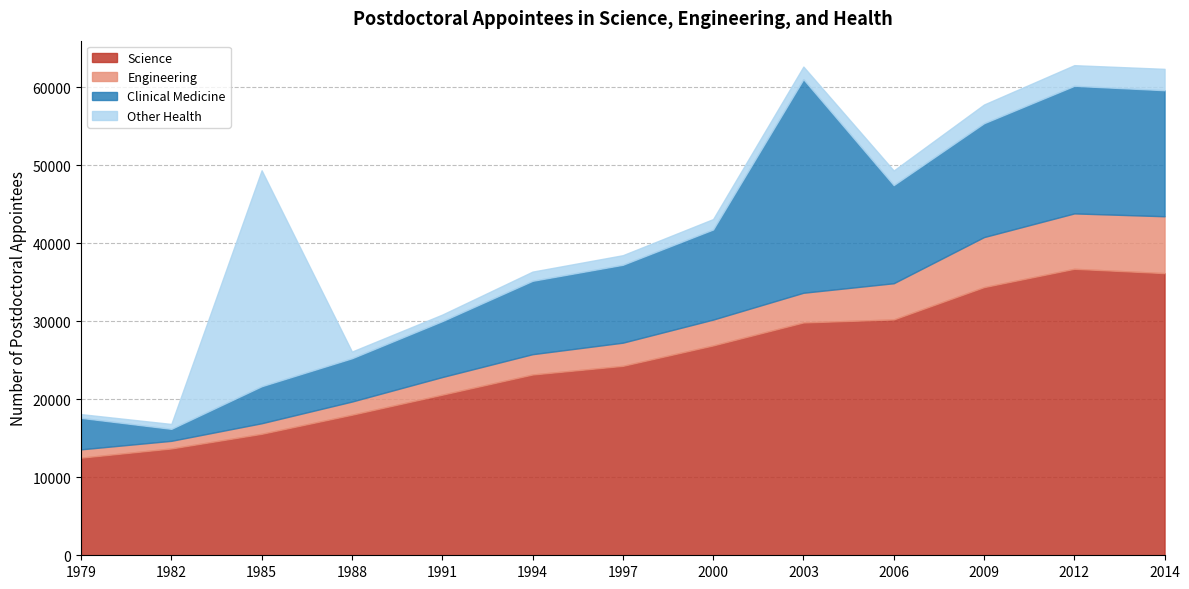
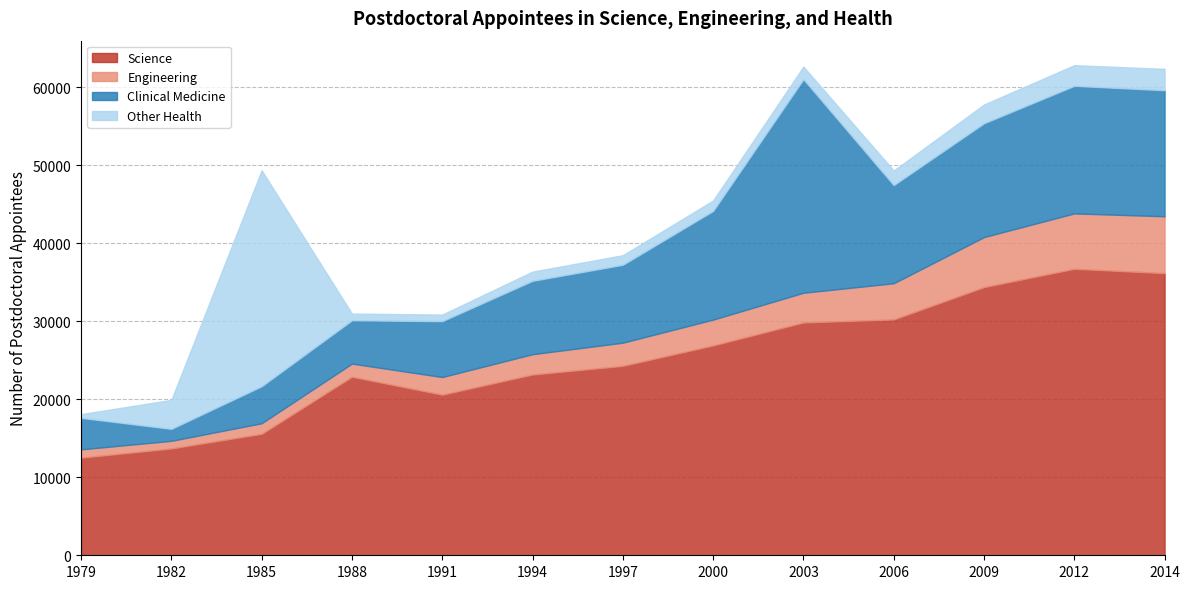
  {
    "Science": {
      "1979": 13000,
      "1982": 14000,
      "1985": 16000,
-     "1988": 18000,
+     "1988": 23000,
      "1991": 21000,
      "1994": 23000,
      "1997": 24000,
      "2000": 27000,
      "2003": 30000,
      "2006": 30000,
      "2009": 34000,
      "2012": 37000,
      "2014": 36000
    },
    "Engineering": {
      "1979": 1000,
      "1982": 1000,
      "1985": 1000,
      "1988": 2000,
      "1991": 2000,
      "1994": 3000,
      "1997": 3000,
      "2000": 3000,
      "2003": 4000,
      "2006": 5000,
      "2009": 6000,
      "2012": 7000,
      "2014": 7000
    },
    "Clinical Medicine": {
      "1979": 4000,
      "1982": 2000,
      "1985": 5000,
      "1988": 6000,
      "1991": 7000,
      "1994": 9000,
      "1997": 10000,
-     "2000": 12000,
+     "2000": 14000,
      "2003": 27000,
      "2006": 13000,
      "2009": 15000,
      "2012": 16000,
      "2014": 16000
    },
    "Other Health": {
      "1979": 0,
-     "1982": 1000,
+     "1982": 4000,
      "1985": 28000,
      "1988": 1000,
      "1991": 1000,
      "1994": 1000,
      "1997": 1000,
      "2000": 1000,
      "2003": 2000,
      "2006": 2000,
      "2009": 2000,
      "2012": 3000,
      "2014": 3000
    }
  }
